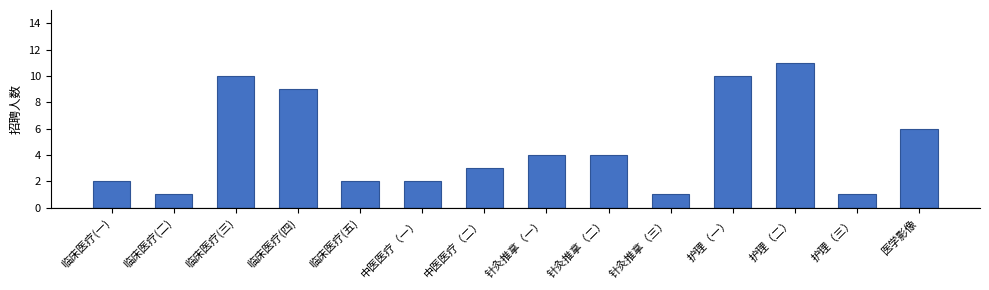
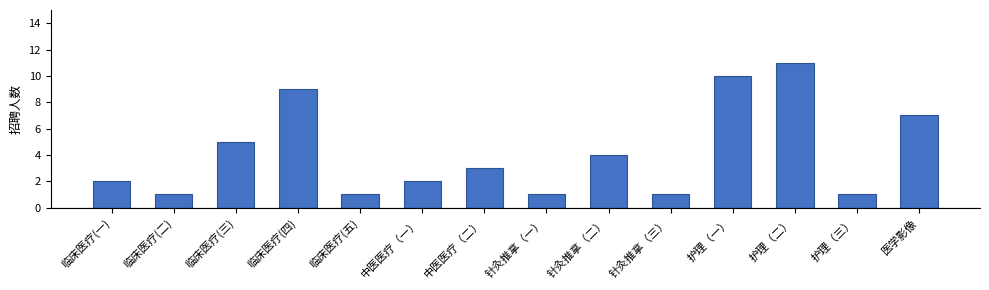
  {
    "临床医疗(一)": 2,
    "临床医疗(二)": 1,
-   "临床医疗(三)": 10,
+   "临床医疗(三)": 5,
    "临床医疗(四)": 9,
-   "临床医疗(五)": 2,
+   "临床医疗(五)": 1,
    "中医医疗（一）": 2,
    "中医医疗（二）": 3,
-   "针灸推拿（一）": 4,
+   "针灸推拿（一）": 1,
    "针灸推拿（二）": 4,
    "针灸推拿（三）": 1,
    "护理（一）": 10,
    "护理（二）": 11,
    "护理（三）": 1,
-   "医学影像": 6
+   "医学影像": 7
  }
